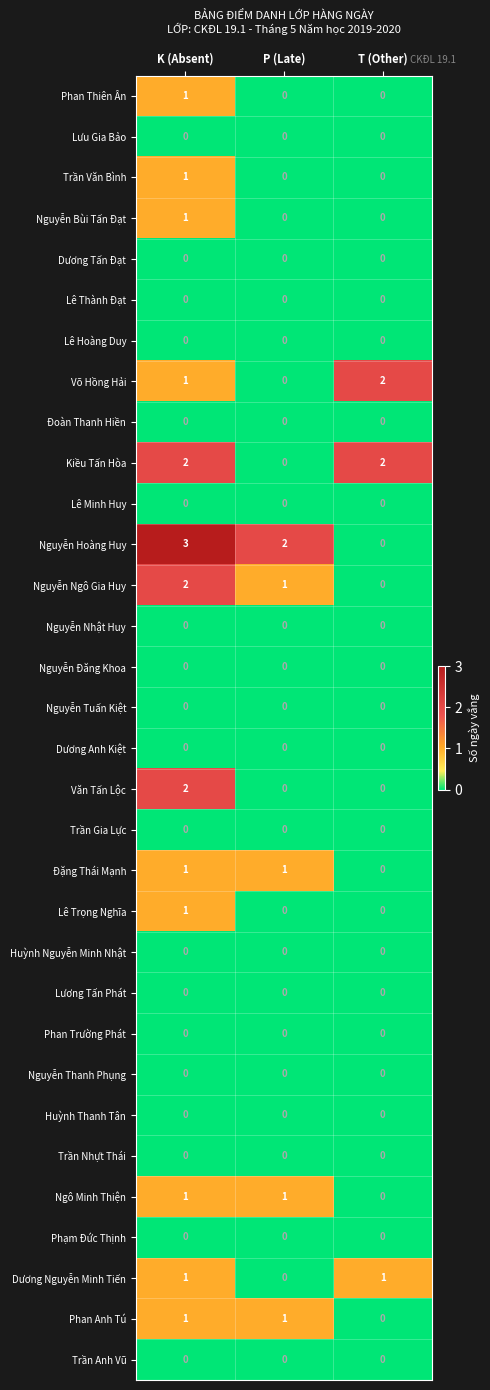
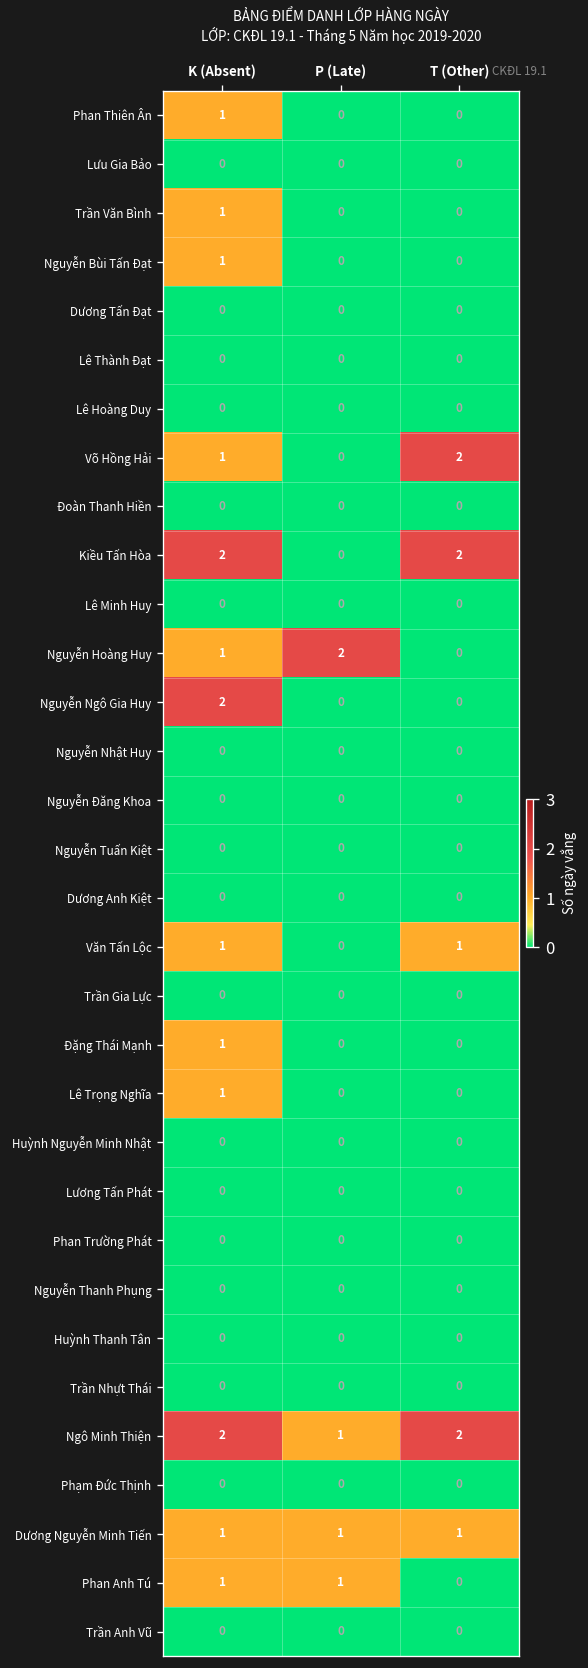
  {
    "Phan Thiên Ân": {
      "K (Absent)": 1,
      "P (Late)": 0,
      "T (Other)": 0
    },
    "Lưu Gia Bảo": {
      "K (Absent)": 0,
      "P (Late)": 0,
      "T (Other)": 0
    },
    "Trần Văn Bình": {
      "K (Absent)": 1,
      "P (Late)": 0,
      "T (Other)": 0
    },
    "Nguyễn Bùi Tấn Đạt": {
      "K (Absent)": 1,
      "P (Late)": 0,
      "T (Other)": 0
    },
    "Dương Tấn Đạt": {
      "K (Absent)": 0,
      "P (Late)": 0,
      "T (Other)": 0
    },
    "Lê Thành Đạt": {
      "K (Absent)": 0,
      "P (Late)": 0,
      "T (Other)": 0
    },
    "Lê Hoàng Duy": {
      "K (Absent)": 0,
      "P (Late)": 0,
      "T (Other)": 0
    },
    "Võ Hồng Hải": {
      "K (Absent)": 1,
      "P (Late)": 0,
      "T (Other)": 2
    },
    "Đoàn Thanh Hiền": {
      "K (Absent)": 0,
      "P (Late)": 0,
      "T (Other)": 0
    },
    "Kiều Tấn Hòa": {
      "K (Absent)": 2,
      "P (Late)": 0,
      "T (Other)": 2
    },
    "Lê Minh Huy": {
      "K (Absent)": 0,
      "P (Late)": 0,
      "T (Other)": 0
    },
    "Nguyễn Hoàng Huy": {
-     "K (Absent)": 3,
+     "K (Absent)": 1,
      "P (Late)": 2,
      "T (Other)": 0
    },
    "Nguyễn Ngô Gia Huy": {
      "K (Absent)": 2,
-     "P (Late)": 1,
+     "P (Late)": 0,
      "T (Other)": 0
    },
    "Nguyễn Nhật Huy": {
      "K (Absent)": 0,
      "P (Late)": 0,
      "T (Other)": 0
    },
    "Nguyễn Đăng Khoa": {
      "K (Absent)": 0,
      "P (Late)": 0,
      "T (Other)": 0
    },
    "Nguyễn Tuấn Kiệt": {
      "K (Absent)": 0,
      "P (Late)": 0,
      "T (Other)": 0
    },
    "Dương Anh Kiệt": {
      "K (Absent)": 0,
      "P (Late)": 0,
      "T (Other)": 0
    },
    "Văn Tấn Lộc": {
-     "K (Absent)": 2,
+     "K (Absent)": 1,
      "P (Late)": 0,
-     "T (Other)": 0
+     "T (Other)": 1
    },
    "Trần Gia Lực": {
      "K (Absent)": 0,
      "P (Late)": 0,
      "T (Other)": 0
    },
    "Đặng Thái Mạnh": {
      "K (Absent)": 1,
-     "P (Late)": 1,
+     "P (Late)": 0,
      "T (Other)": 0
    },
    "Lê Trọng Nghĩa": {
      "K (Absent)": 1,
      "P (Late)": 0,
      "T (Other)": 0
    },
    "Huỳnh Nguyễn Minh Nhật": {
      "K (Absent)": 0,
      "P (Late)": 0,
      "T (Other)": 0
    },
    "Lương Tấn Phát": {
      "K (Absent)": 0,
      "P (Late)": 0,
      "T (Other)": 0
    },
    "Phan Trường Phát": {
      "K (Absent)": 0,
      "P (Late)": 0,
      "T (Other)": 0
    },
    "Nguyễn Thanh Phụng": {
      "K (Absent)": 0,
      "P (Late)": 0,
      "T (Other)": 0
    },
    "Huỳnh Thanh Tân": {
      "K (Absent)": 0,
      "P (Late)": 0,
      "T (Other)": 0
    },
    "Trần Nhựt Thái": {
      "K (Absent)": 0,
      "P (Late)": 0,
      "T (Other)": 0
    },
    "Ngô Minh Thiện": {
-     "K (Absent)": 1,
+     "K (Absent)": 2,
      "P (Late)": 1,
-     "T (Other)": 0
+     "T (Other)": 2
    },
    "Phạm Đức Thịnh": {
      "K (Absent)": 0,
      "P (Late)": 0,
      "T (Other)": 0
    },
    "Dương Nguyễn Minh Tiến": {
      "K (Absent)": 1,
-     "P (Late)": 0,
+     "P (Late)": 1,
      "T (Other)": 1
    },
    "Phan Anh Tú": {
      "K (Absent)": 1,
      "P (Late)": 1,
      "T (Other)": 0
    },
    "Trần Anh Vũ": {
      "K (Absent)": 0,
      "P (Late)": 0,
      "T (Other)": 0
    }
  }
